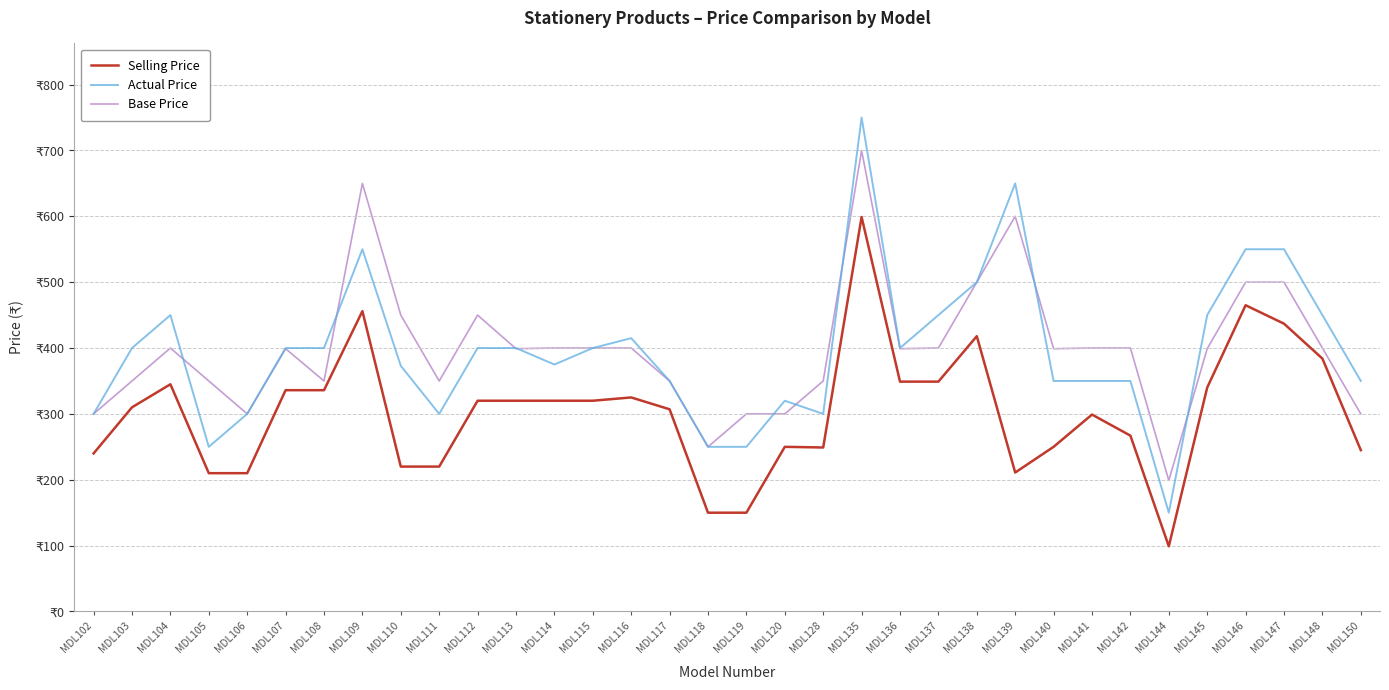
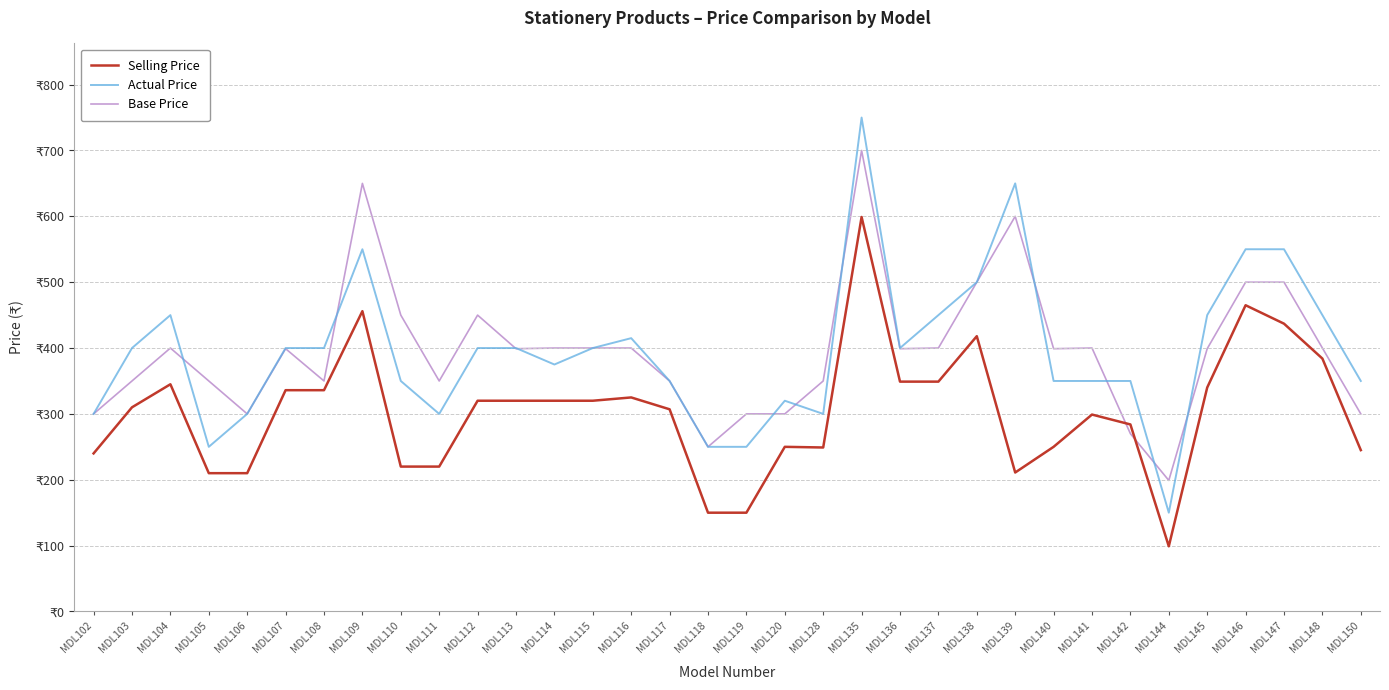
  {
    "Selling Price": {
      "MDL102": "₹240",
      "MDL103": "₹310",
      "MDL104": "₹350",
      "MDL105": "₹210",
      "MDL106": "₹210",
      "MDL107": "₹340",
      "MDL108": "₹340",
      "MDL109": "₹460",
      "MDL110": "₹220",
      "MDL111": "₹220",
      "MDL112": "₹320",
      "MDL113": "₹320",
      "MDL114": "₹320",
      "MDL115": "₹320",
      "MDL116": "₹330",
      "MDL117": "₹310",
      "MDL118": "₹150",
      "MDL119": "₹150",
      "MDL120": "₹250",
      "MDL128": "₹250",
      "MDL135": "₹600",
      "MDL136": "₹350",
      "MDL137": "₹350",
      "MDL138": "₹420",
      "MDL139": "₹210",
      "MDL140": "₹250",
      "MDL141": "₹300",
-     "MDL142": "₹270",
+     "MDL142": "₹280",
      "MDL144": "₹100",
      "MDL145": "₹340",
      "MDL146": "₹470",
      "MDL147": "₹440",
      "MDL148": "₹380",
      "MDL150": "₹250"
    },
    "Actual Price": {
      "MDL103": "₹400",
      "MDL104": "₹450",
      "MDL105": "₹250",
      "MDL108": "₹400",
      "MDL109": "₹550",
-     "MDL110": "₹370",
+     "MDL110": "₹350",
      "MDL111": "₹300",
      "MDL112": "₹400",
      "MDL114": "₹380",
      "MDL116": "₹420",
      "MDL119": "₹250",
      "MDL120": "₹320",
      "MDL128": "₹300",
      "MDL135": "₹750",
      "MDL137": "₹450",
      "MDL139": "₹650",
      "MDL140": "₹350",
      "MDL141": "₹350",
      "MDL142": "₹350",
      "MDL144": "₹150",
      "MDL145": "₹450",
      "MDL146": "₹550",
      "MDL147": "₹550",
      "MDL148": "₹450",
      "MDL150": "₹350"
    },
    "Base Price": {
      "MDL103": "₹350",
      "MDL104": "₹400",
      "MDL105": "₹350",
      "MDL108": "₹350",
      "MDL109": "₹650",
      "MDL110": "₹450",
      "MDL111": "₹350",
      "MDL112": "₹450",
      "MDL114": "₹400",
      "MDL116": "₹400",
      "MDL119": "₹300",
      "MDL120": "₹300",
      "MDL128": "₹350",
      "MDL135": "₹700",
      "MDL137": "₹400",
      "MDL139": "₹600",
      "MDL140": "₹400",
      "MDL141": "₹400",
-     "MDL142": "₹400",
+     "MDL142": "₹270",
      "MDL144": "₹200",
      "MDL145": "₹400",
      "MDL146": "₹500",
      "MDL147": "₹500",
      "MDL148": "₹400",
      "MDL150": "₹300"
    }
  }
